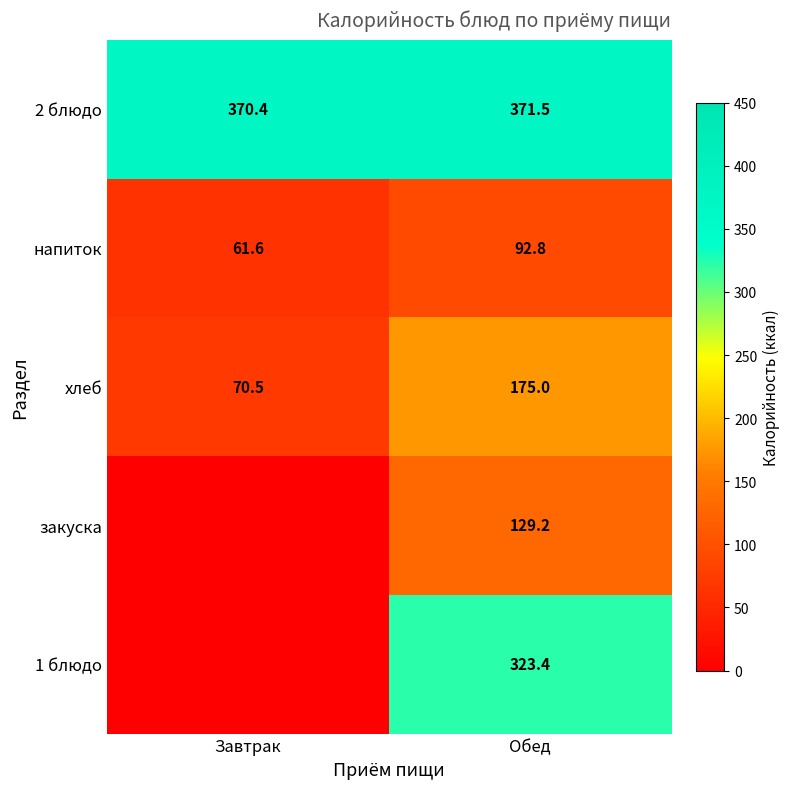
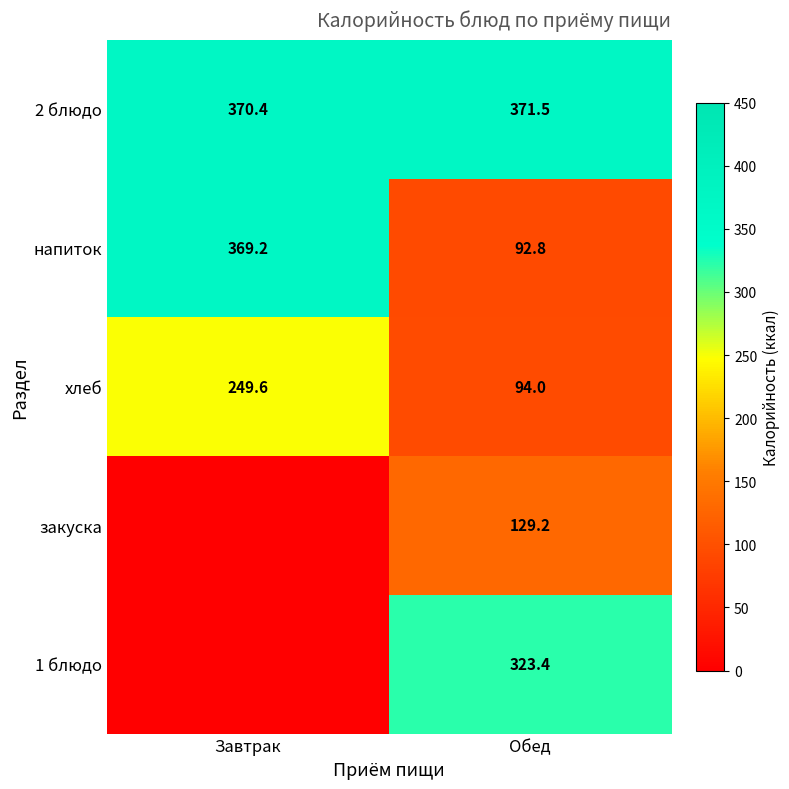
  {
    "2 блюдо": {
      "Завтрак": 370.4,
      "Обед": 371.5
    },
    "напиток": {
-     "Завтрак": 61.6,
+     "Завтрак": 369.2,
      "Обед": 92.8
    },
    "хлеб": {
-     "Завтрак": 70.5,
-     "Обед": 175.0
+     "Завтрак": 249.6,
+     "Обед": 94.0
    },
    "закуска": {
      "Обед": 129.2
    },
    "1 блюдо": {
      "Обед": 323.4
    }
  }
